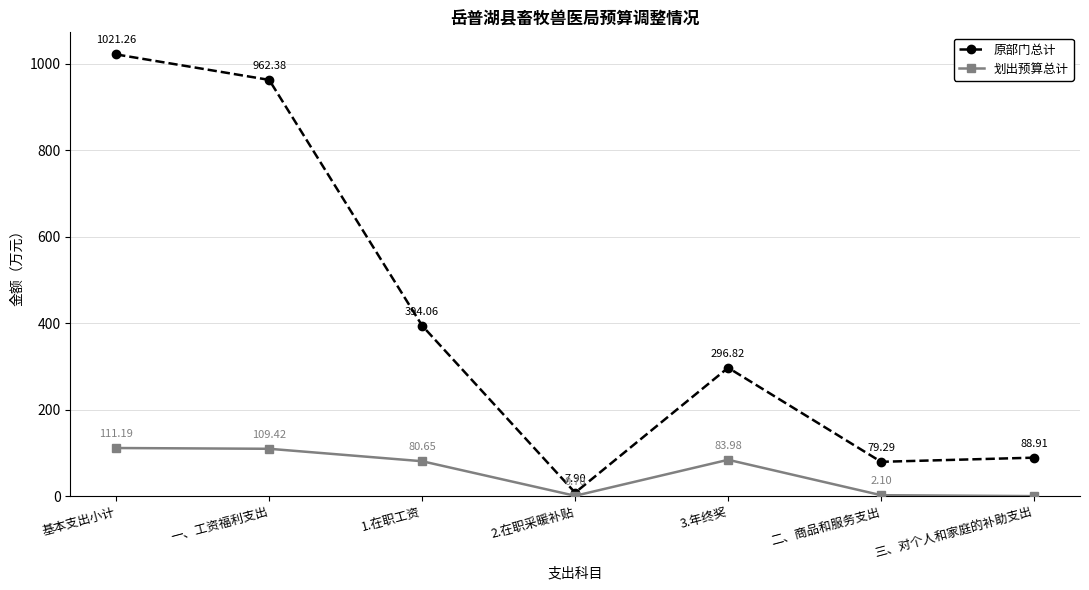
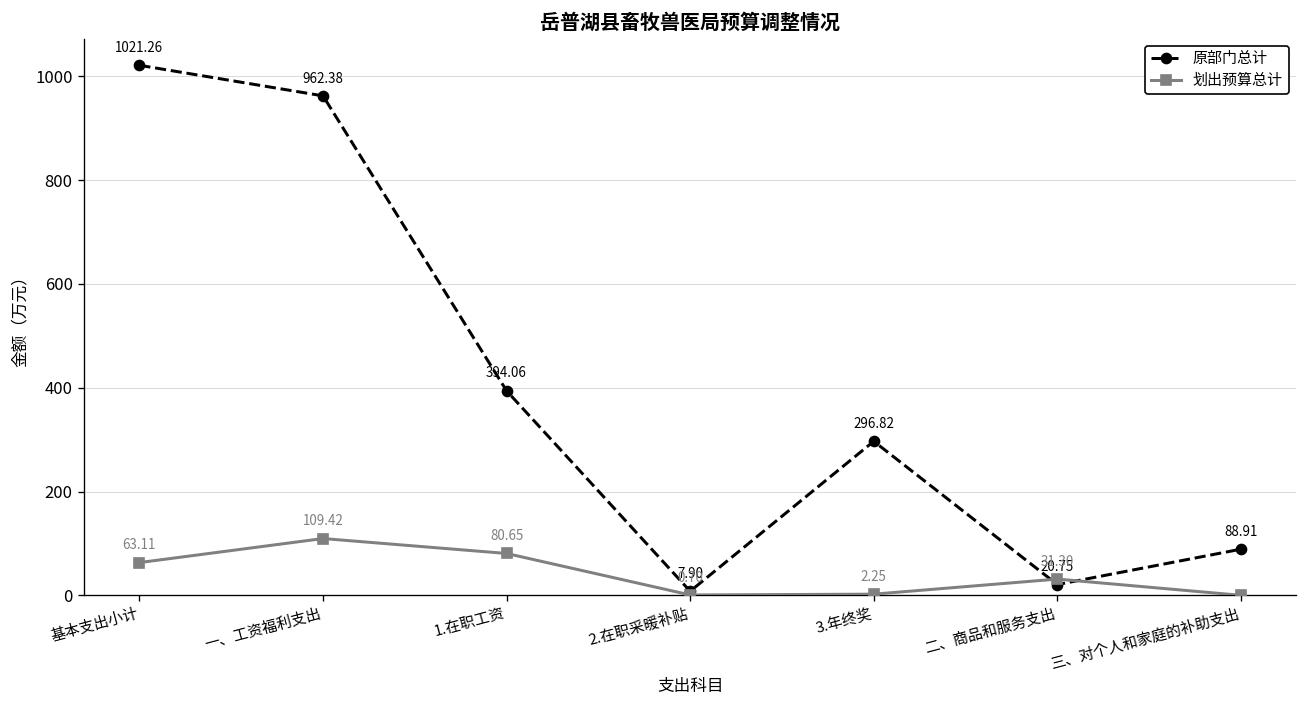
  {
    "原部门总计": {
      "基本支出小计": 1021.26,
      "一、工资福利支出": 962.38,
      "1.在职工资": 394.06,
      "3.年终奖": 296.82,
-     "二、商品和服务支出": 79.29,
+     "二、商品和服务支出": 20.75,
      "三、对个人和家庭的补助支出": 88.91
    },
    "划出预算总计": {
-     "基本支出小计": 111.19,
+     "基本支出小计": 63.11,
      "一、工资福利支出": 109.42,
      "1.在职工资": 80.65,
-     "3.年终奖": 83.98,
-     "二、商品和服务支出": 2.10
+     "3.年终奖": 2.25,
+     "二、商品和服务支出": 31.30
    }
  }
